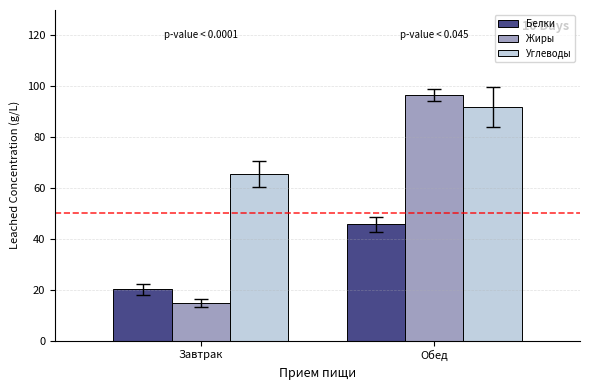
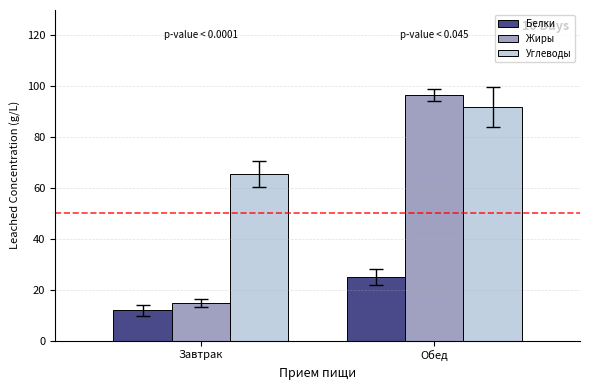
  {
    "Белки": {
-     "Завтрак": 20,
-     "Обед": 46
+     "Завтрак": 12,
+     "Обед": 25
    },
    "Жиры": {
      "Завтрак": 15,
      "Обед": 97
    },
    "Углеводы": {
      "Завтрак": 65,
      "Обед": 92
    }
  }
